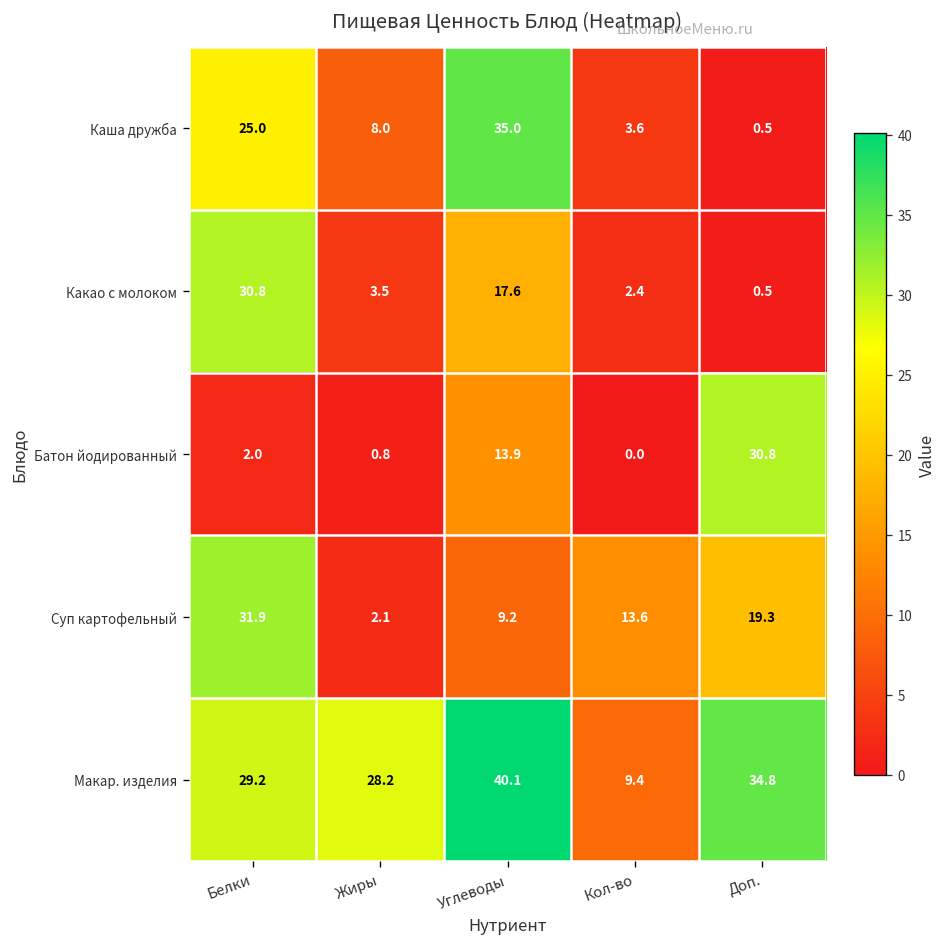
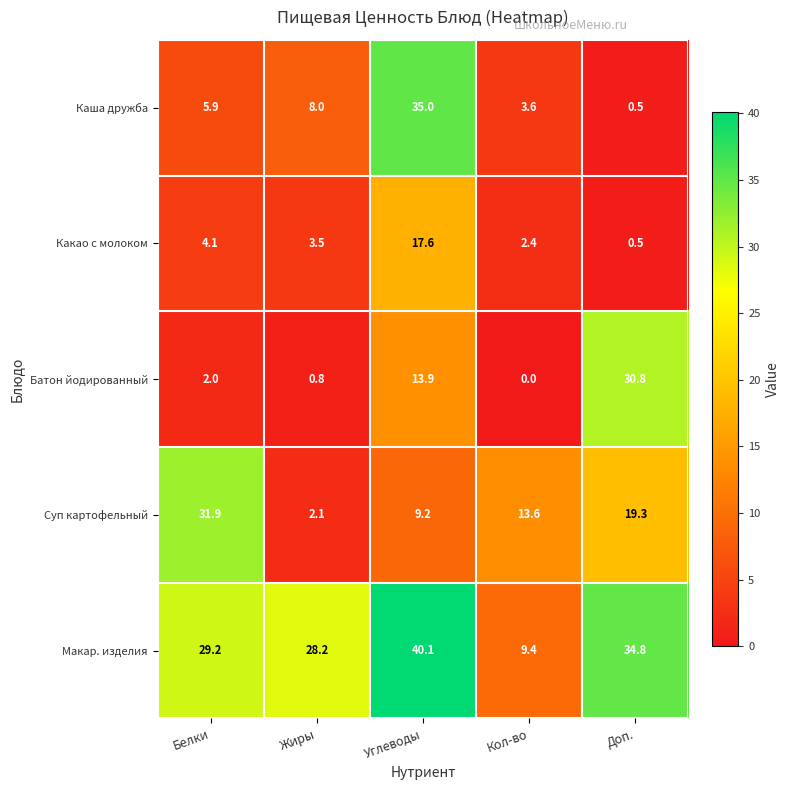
  {
    "Каша дружба": {
-     "Белки": 25.0,
+     "Белки": 5.9,
      "Жиры": 8.0,
      "Углеводы": 35.0,
      "Кол-во": 3.6,
      "Доп.": 0.5
    },
    "Какао с молоком": {
-     "Белки": 30.8,
+     "Белки": 4.1,
      "Жиры": 3.5,
      "Углеводы": 17.6,
      "Кол-во": 2.4,
      "Доп.": 0.5
    },
    "Батон йодированный": {
      "Белки": 2.0,
      "Жиры": 0.8,
      "Углеводы": 13.9,
      "Кол-во": 0.0,
      "Доп.": 30.8
    },
    "Суп картофельный": {
      "Белки": 31.9,
      "Жиры": 2.1,
      "Углеводы": 9.2,
      "Кол-во": 13.6,
      "Доп.": 19.3
    },
    "Макар. изделия": {
      "Белки": 29.2,
      "Жиры": 28.2,
      "Углеводы": 40.1,
      "Кол-во": 9.4,
      "Доп.": 34.8
    }
  }
